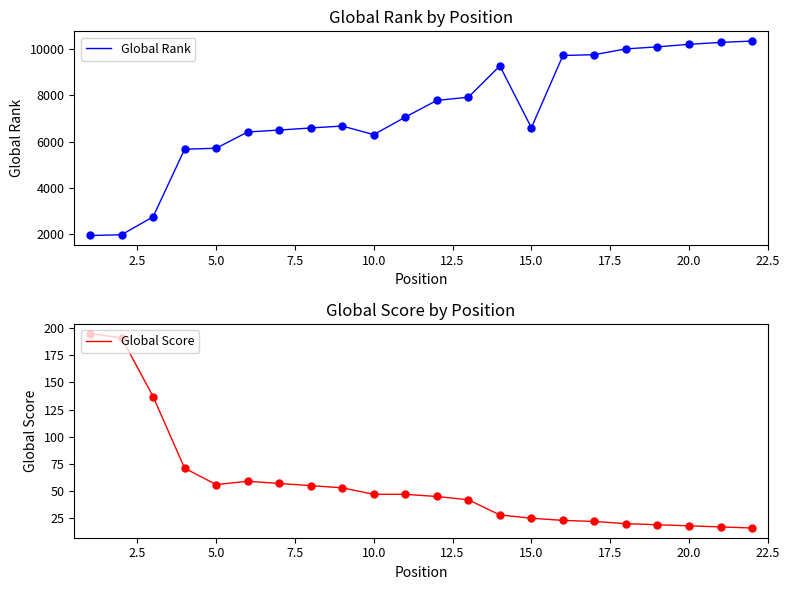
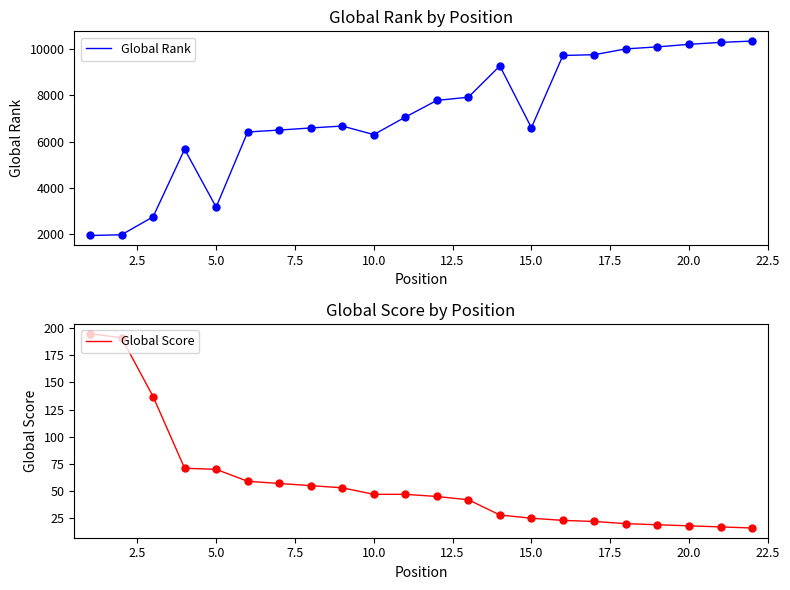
  {
    "Global Rank by Position": {
-     "5.0": 5700,
+     "5.0": 3200,
      "10.0": 6300,
      "15.0": 6600,
      "20.0": 10200
    },
    "Global Score by Position": {
-     "5.0": 56,
+     "5.0": 70,
      "10.0": 47,
      "15.0": 25,
      "20.0": 18
    }
  }
